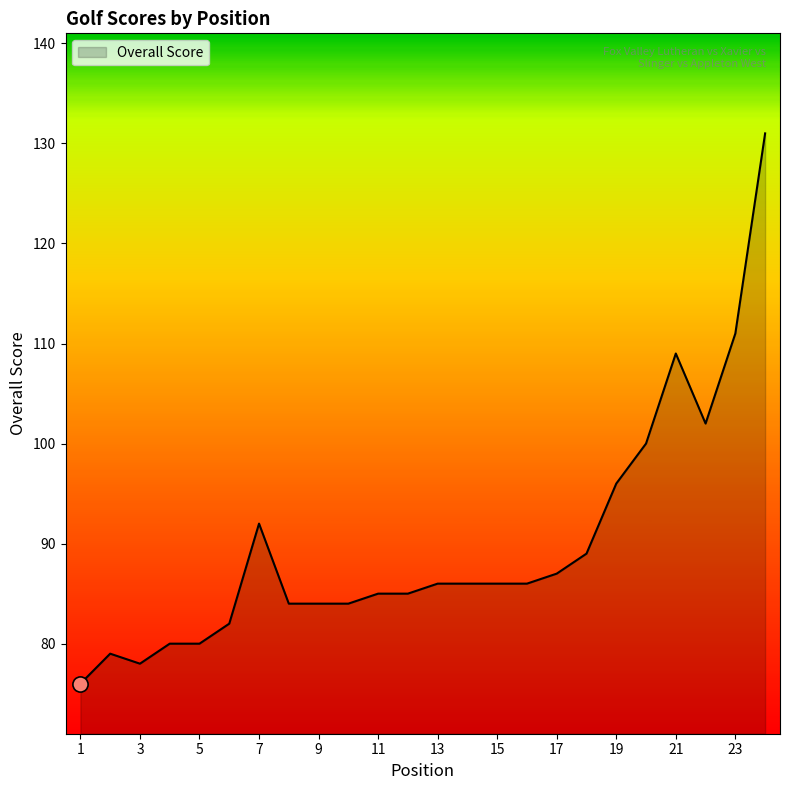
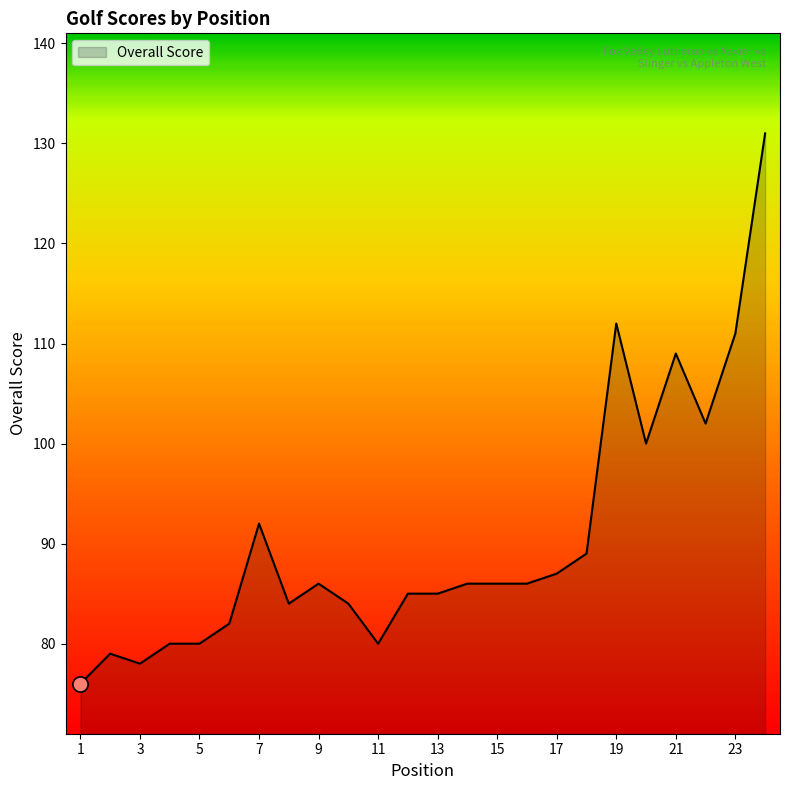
  {
    "Overall Score": {
      "3": 78,
      "5": 80,
      "7": 92,
-     "9": 84,
-     "11": 85,
-     "13": 86,
+     "9": 86,
+     "11": 80,
+     "13": 85,
      "15": 86,
      "17": 87,
-     "19": 96,
+     "19": 112,
      "21": 109,
      "23": 111
    }
  }
